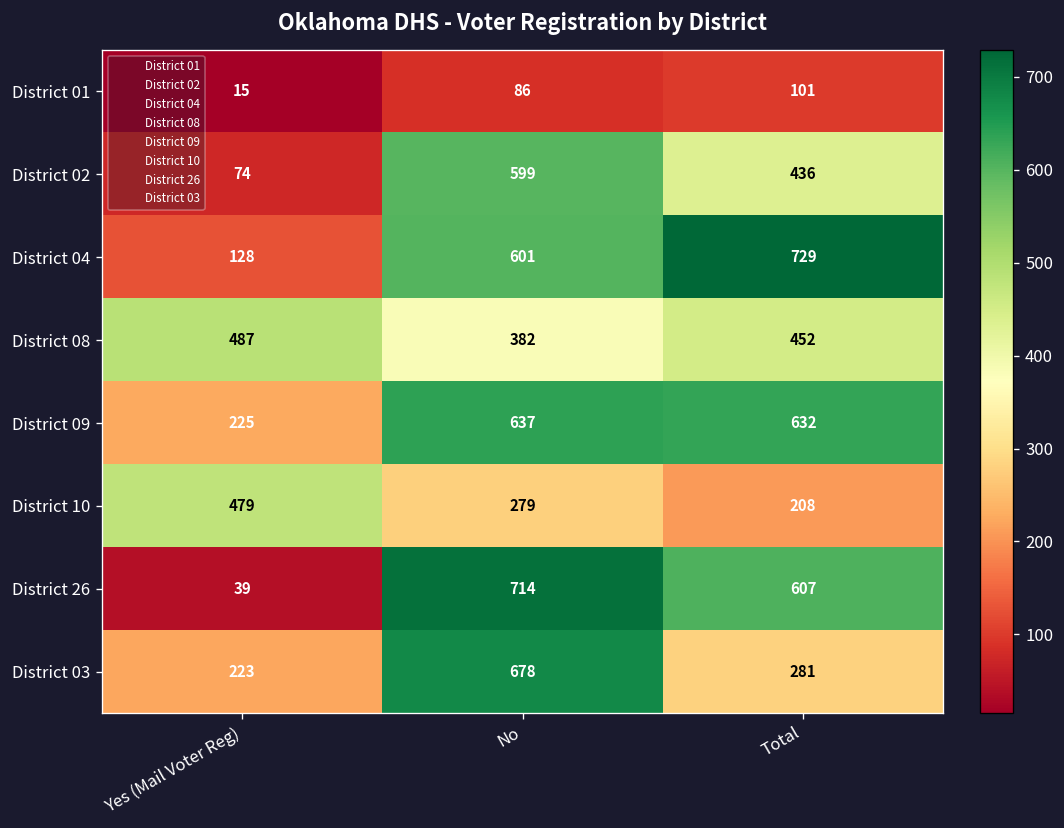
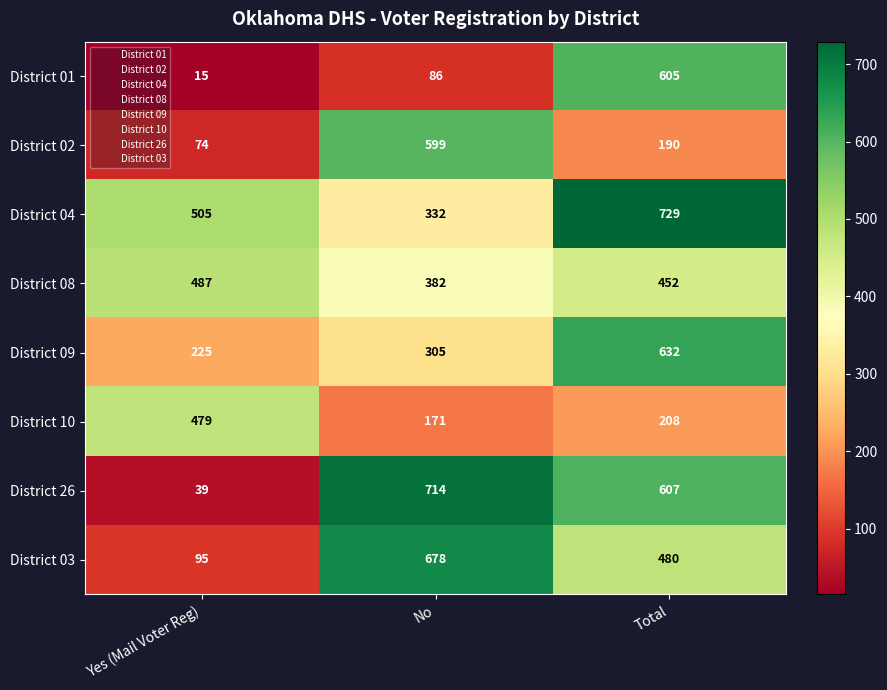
  {
    "District 01": {
      "Yes (Mail Voter Reg)": 15,
      "No": 86,
-     "Total": 101
+     "Total": 605
    },
    "District 02": {
      "Yes (Mail Voter Reg)": 74,
      "No": 599,
-     "Total": 436
+     "Total": 190
    },
    "District 04": {
-     "Yes (Mail Voter Reg)": 128,
-     "No": 601,
+     "Yes (Mail Voter Reg)": 505,
+     "No": 332,
      "Total": 729
    },
    "District 08": {
      "Yes (Mail Voter Reg)": 487,
      "No": 382,
      "Total": 452
    },
    "District 09": {
      "Yes (Mail Voter Reg)": 225,
-     "No": 637,
+     "No": 305,
      "Total": 632
    },
    "District 10": {
      "Yes (Mail Voter Reg)": 479,
-     "No": 279,
+     "No": 171,
      "Total": 208
    },
    "District 26": {
      "Yes (Mail Voter Reg)": 39,
      "No": 714,
      "Total": 607
    },
    "District 03": {
-     "Yes (Mail Voter Reg)": 223,
+     "Yes (Mail Voter Reg)": 95,
      "No": 678,
-     "Total": 281
+     "Total": 480
    }
  }
